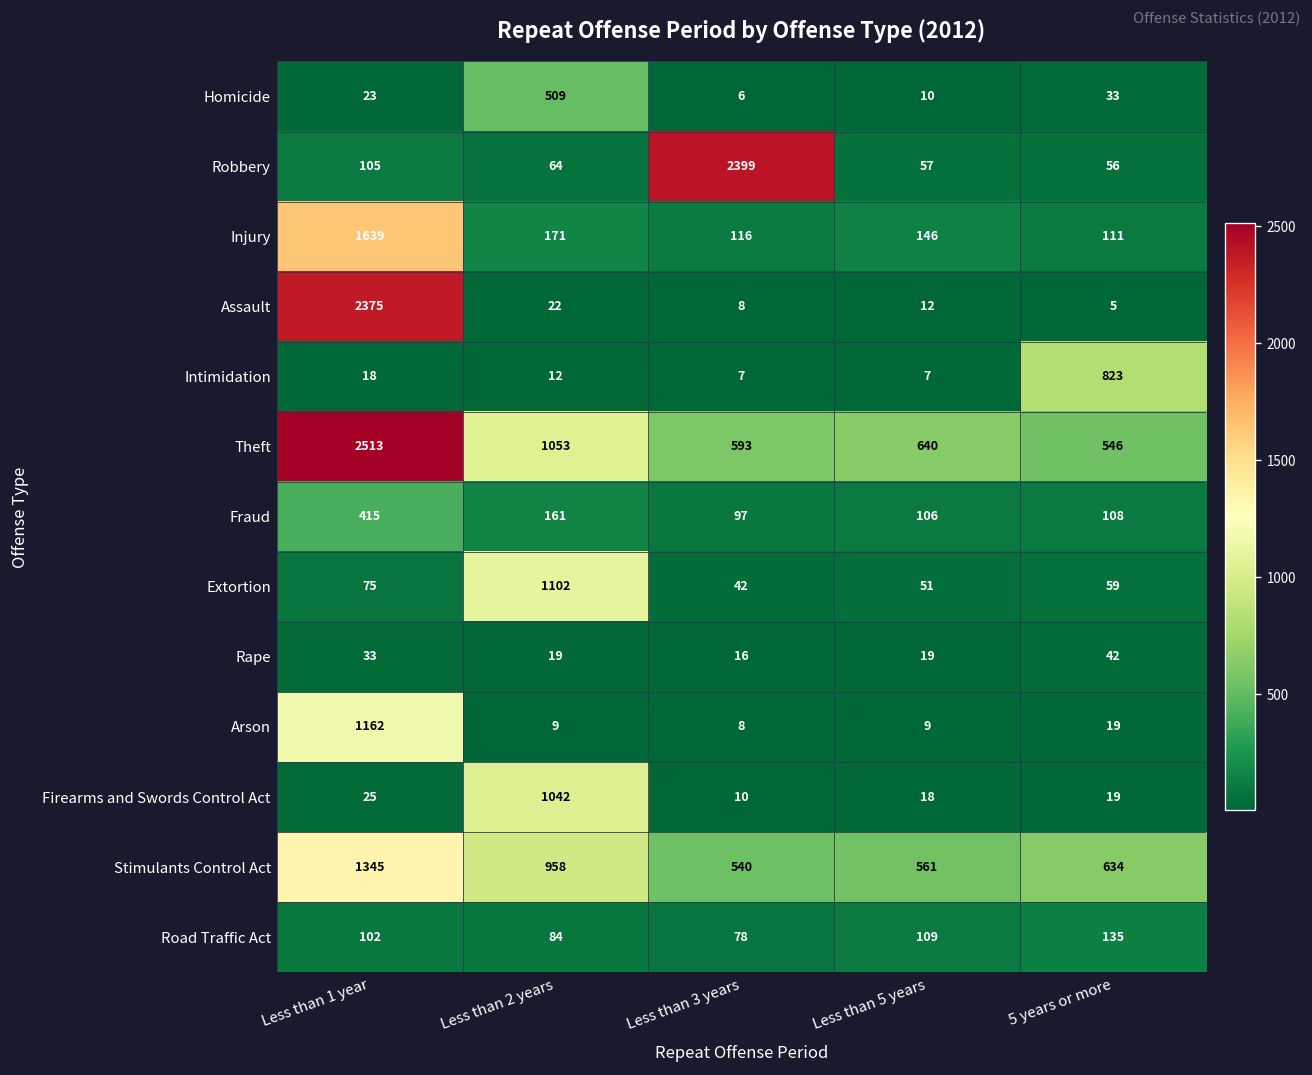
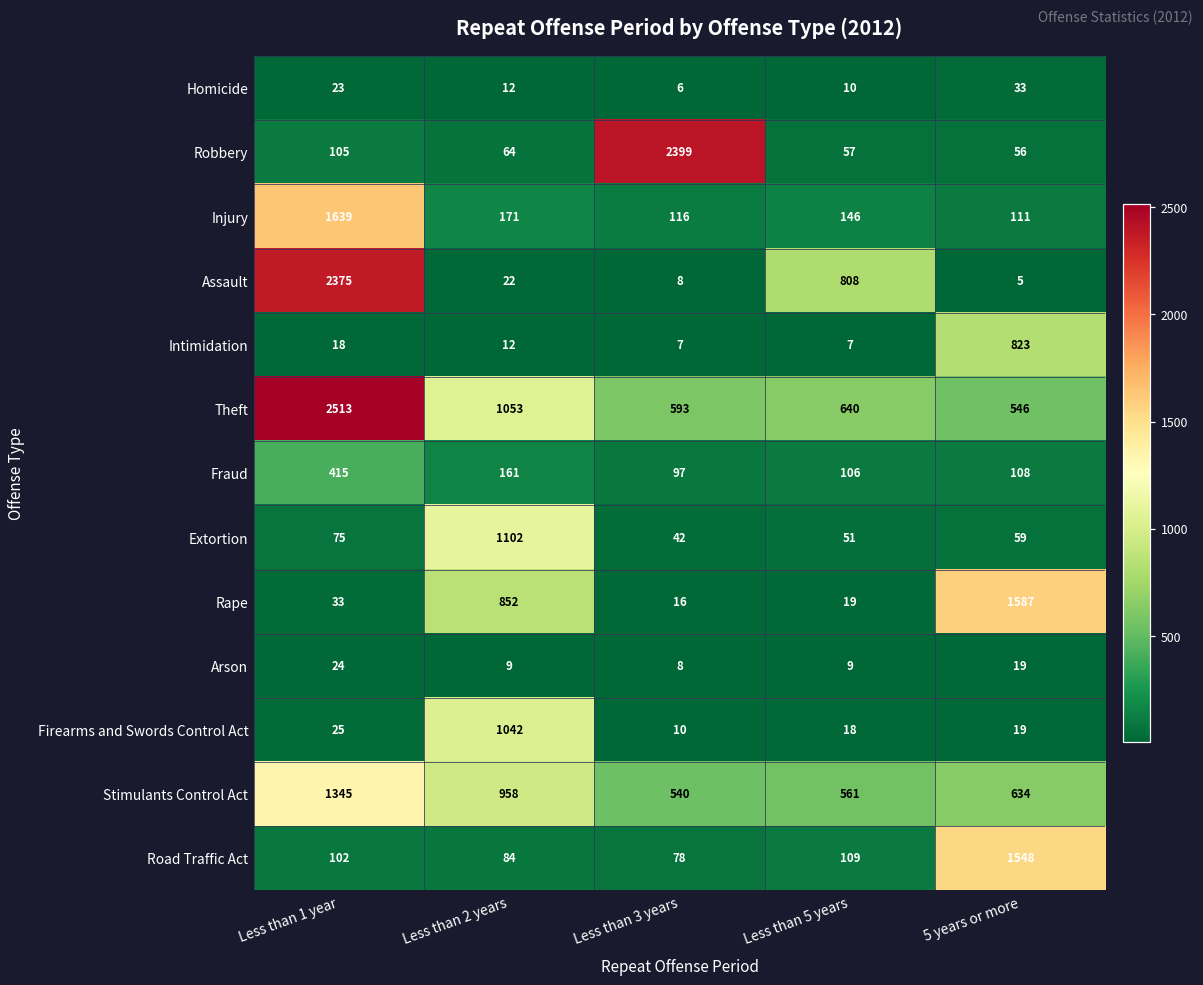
  {
    "Homicide": {
      "Less than 1 year": 23,
-     "Less than 2 years": 509,
+     "Less than 2 years": 12,
      "Less than 3 years": 6,
      "Less than 5 years": 10,
      "5 years or more": 33
    },
    "Robbery": {
      "Less than 1 year": 105,
      "Less than 2 years": 64,
      "Less than 3 years": 2399,
      "Less than 5 years": 57,
      "5 years or more": 56
    },
    "Injury": {
      "Less than 1 year": 1639,
      "Less than 2 years": 171,
      "Less than 3 years": 116,
      "Less than 5 years": 146,
      "5 years or more": 111
    },
    "Assault": {
      "Less than 1 year": 2375,
      "Less than 2 years": 22,
      "Less than 3 years": 8,
-     "Less than 5 years": 12,
+     "Less than 5 years": 808,
      "5 years or more": 5
    },
    "Intimidation": {
      "Less than 1 year": 18,
      "Less than 2 years": 12,
      "Less than 3 years": 7,
      "Less than 5 years": 7,
      "5 years or more": 823
    },
    "Theft": {
      "Less than 1 year": 2513,
      "Less than 2 years": 1053,
      "Less than 3 years": 593,
      "Less than 5 years": 640,
      "5 years or more": 546
    },
    "Fraud": {
      "Less than 1 year": 415,
      "Less than 2 years": 161,
      "Less than 3 years": 97,
      "Less than 5 years": 106,
      "5 years or more": 108
    },
    "Extortion": {
      "Less than 1 year": 75,
      "Less than 2 years": 1102,
      "Less than 3 years": 42,
      "Less than 5 years": 51,
      "5 years or more": 59
    },
    "Rape": {
      "Less than 1 year": 33,
-     "Less than 2 years": 19,
+     "Less than 2 years": 852,
      "Less than 3 years": 16,
      "Less than 5 years": 19,
-     "5 years or more": 42
+     "5 years or more": 1587
    },
    "Arson": {
-     "Less than 1 year": 1162,
+     "Less than 1 year": 24,
      "Less than 2 years": 9,
      "Less than 3 years": 8,
      "Less than 5 years": 9,
      "5 years or more": 19
    },
    "Firearms and Swords Control Act": {
      "Less than 1 year": 25,
      "Less than 2 years": 1042,
      "Less than 3 years": 10,
      "Less than 5 years": 18,
      "5 years or more": 19
    },
    "Stimulants Control Act": {
      "Less than 1 year": 1345,
      "Less than 2 years": 958,
      "Less than 3 years": 540,
      "Less than 5 years": 561,
      "5 years or more": 634
    },
    "Road Traffic Act": {
      "Less than 1 year": 102,
      "Less than 2 years": 84,
      "Less than 3 years": 78,
      "Less than 5 years": 109,
-     "5 years or more": 135
+     "5 years or more": 1548
    }
  }
